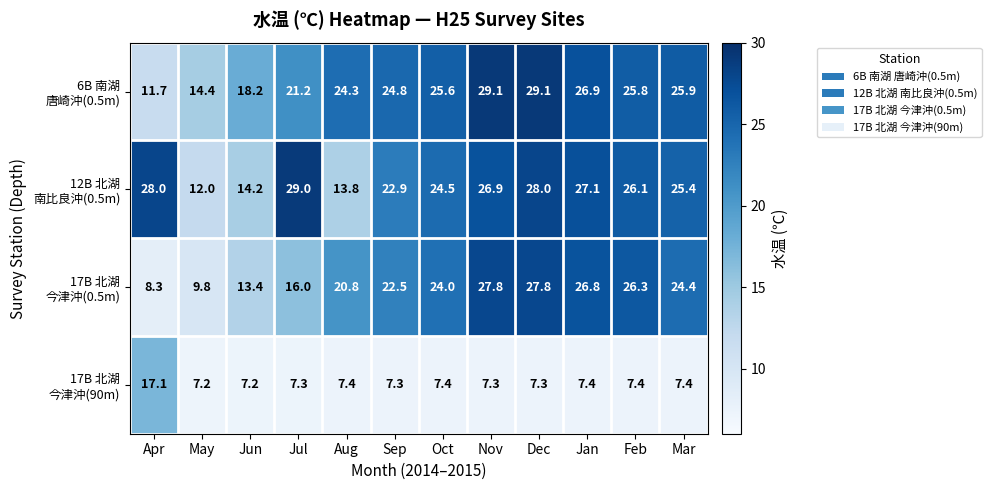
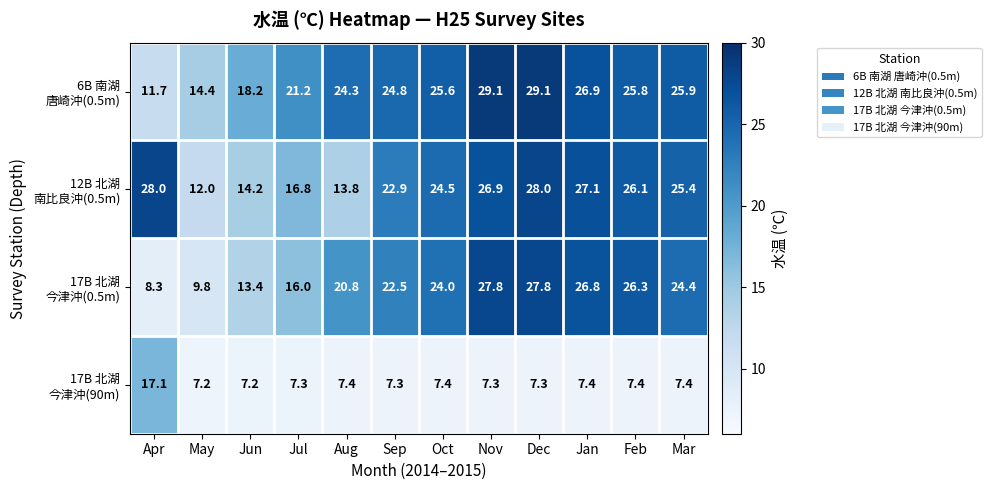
  {
    "6B 南湖 唐崎沖(0.5m)": {
      "Apr": 11.7,
      "May": 14.4,
      "Jun": 18.2,
      "Jul": 21.2,
      "Aug": 24.3,
      "Sep": 24.8,
      "Oct": 25.6,
      "Nov": 29.1,
      "Dec": 29.1,
      "Jan": 26.9,
      "Feb": 25.8,
      "Mar": 25.9
    },
    "12B 北湖 南比良沖(0.5m)": {
      "Apr": 28.0,
      "May": 12.0,
      "Jun": 14.2,
-     "Jul": 29.0,
+     "Jul": 16.8,
      "Aug": 13.8,
      "Sep": 22.9,
      "Oct": 24.5,
      "Nov": 26.9,
      "Dec": 28.0,
      "Jan": 27.1,
      "Feb": 26.1,
      "Mar": 25.4
    },
    "17B 北湖 今津沖(0.5m)": {
      "Apr": 8.3,
      "May": 9.8,
      "Jun": 13.4,
      "Jul": 16.0,
      "Aug": 20.8,
      "Sep": 22.5,
      "Oct": 24.0,
      "Nov": 27.8,
      "Dec": 27.8,
      "Jan": 26.8,
      "Feb": 26.3,
      "Mar": 24.4
    },
    "17B 北湖 今津沖(90m)": {
      "Apr": 17.1,
      "May": 7.2,
      "Jun": 7.2,
      "Jul": 7.3,
      "Aug": 7.4,
      "Sep": 7.3,
      "Oct": 7.4,
      "Nov": 7.3,
      "Dec": 7.3,
      "Jan": 7.4,
      "Feb": 7.4,
      "Mar": 7.4
    }
  }
